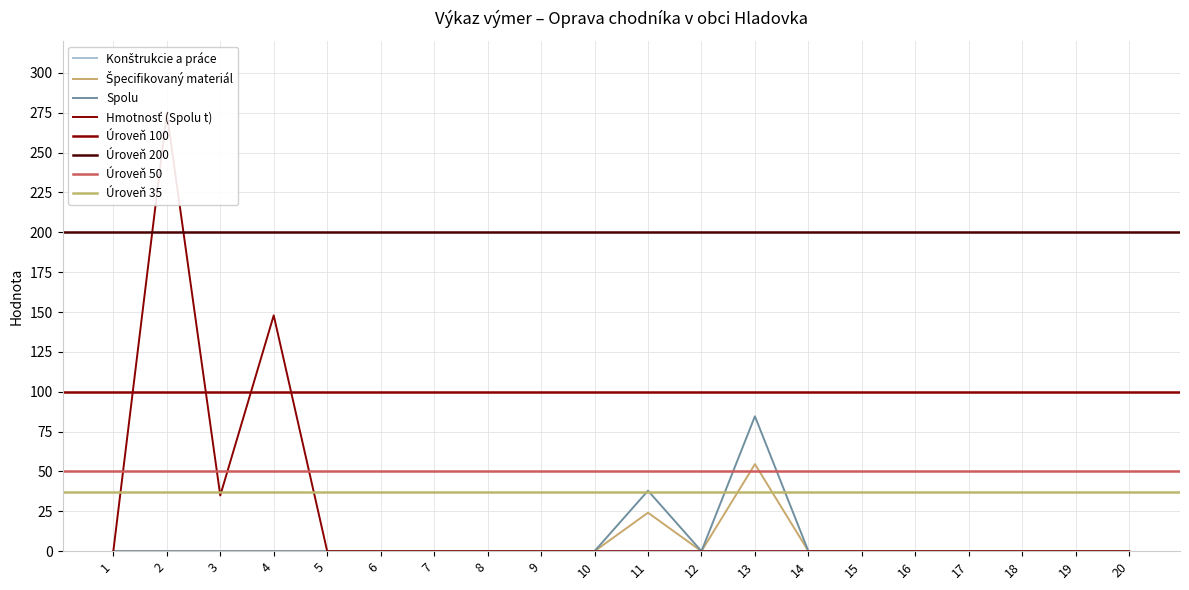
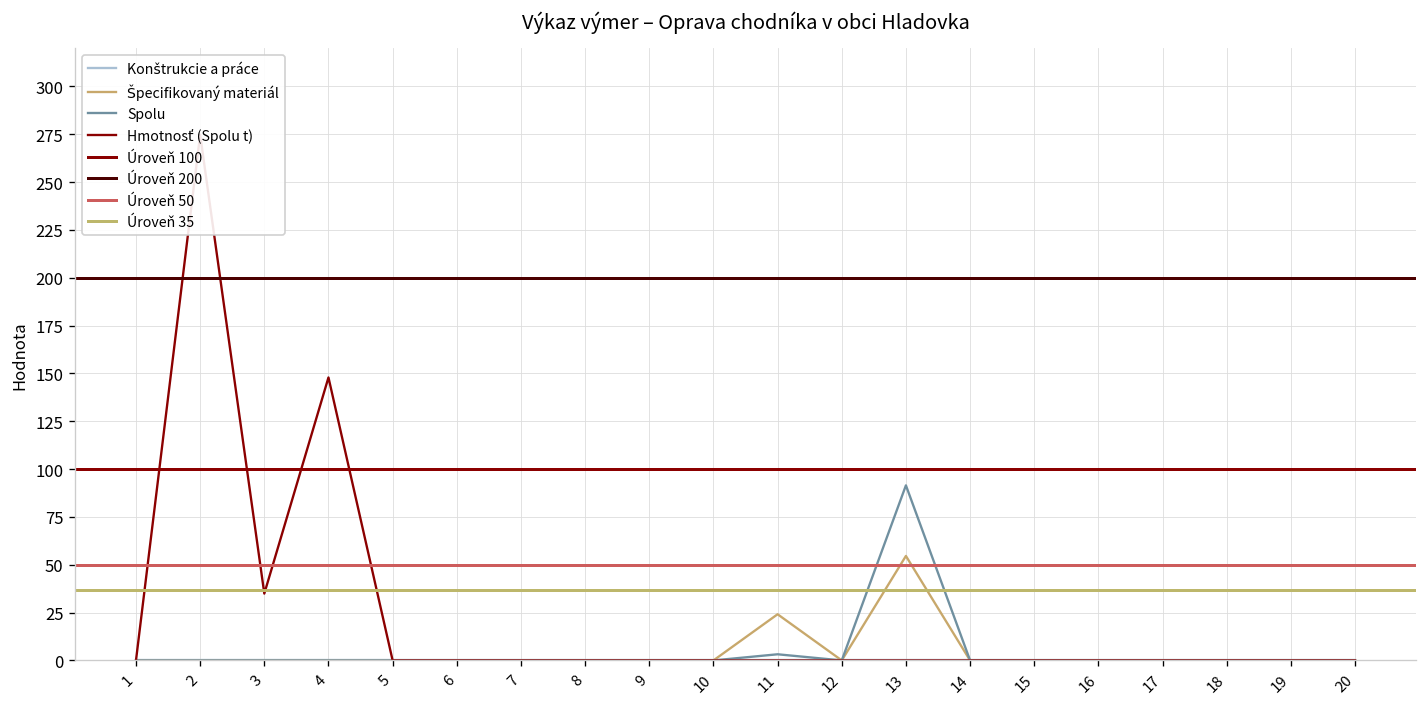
  {
    "Špecifikovaný materiál": {
      "11": 24,
      "13": 55
    },
    "Spolu": {
-     "11": 38,
-     "13": 85
+     "11": 3,
+     "13": 92
    },
    "Hmotnosť (Spolu t)": {
      "3": 35,
      "4": 148
    }
  }
